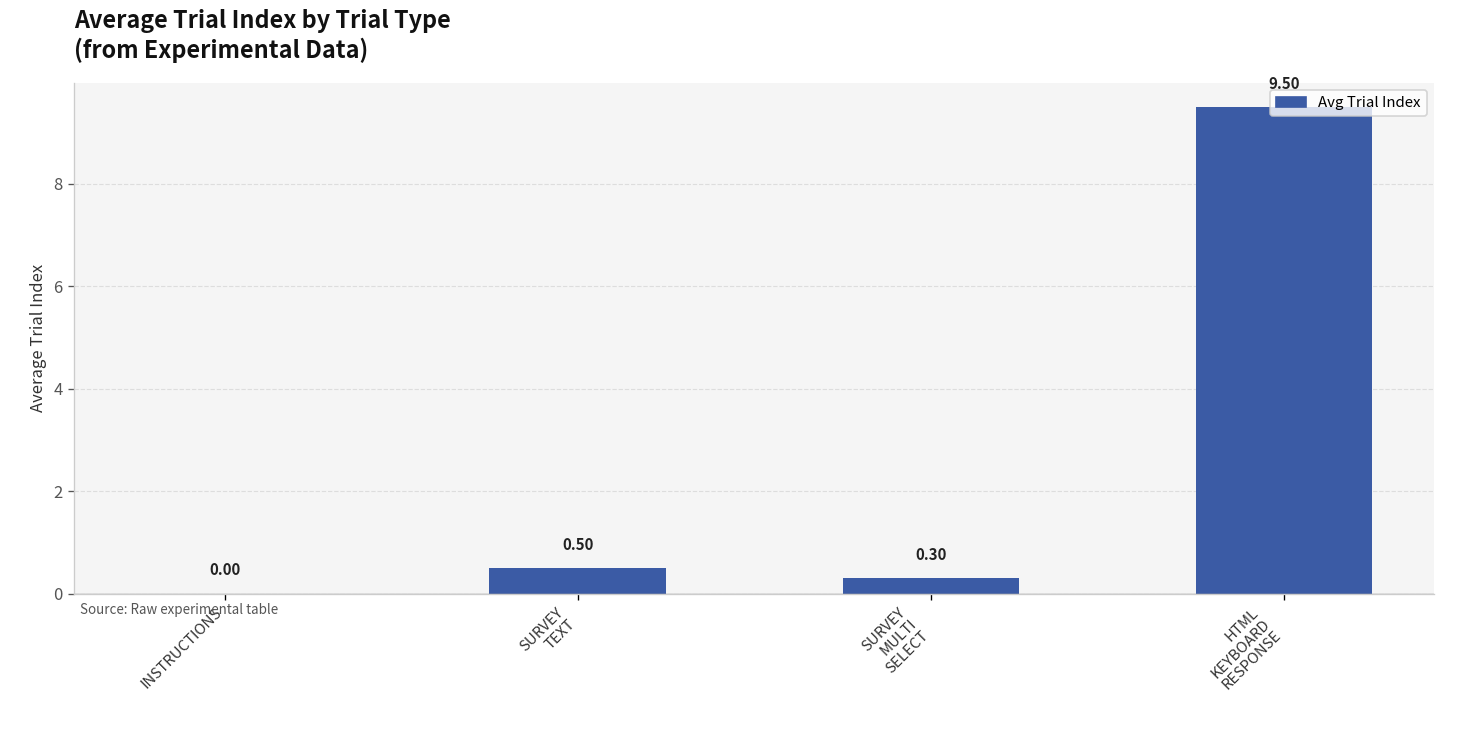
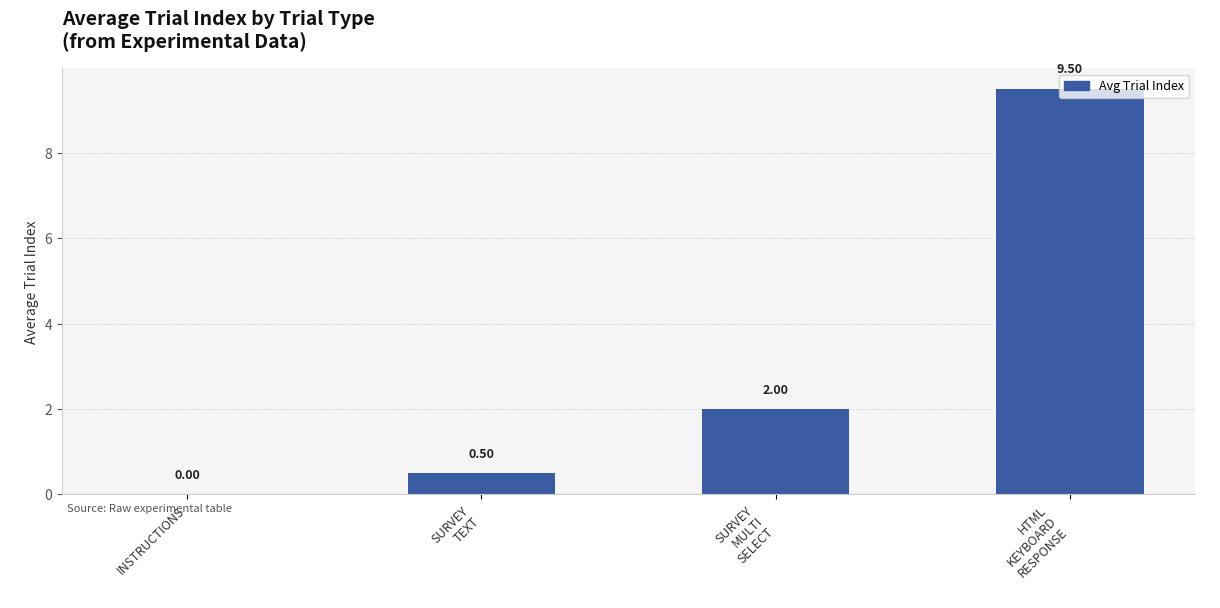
  {
    "INSTRUCTIONS": 0.00,
    "SURVEY TEXT": 0.50,
-   "SURVEY MULTI SELECT": 0.30
+   "SURVEY MULTI SELECT": 2.00
  }
